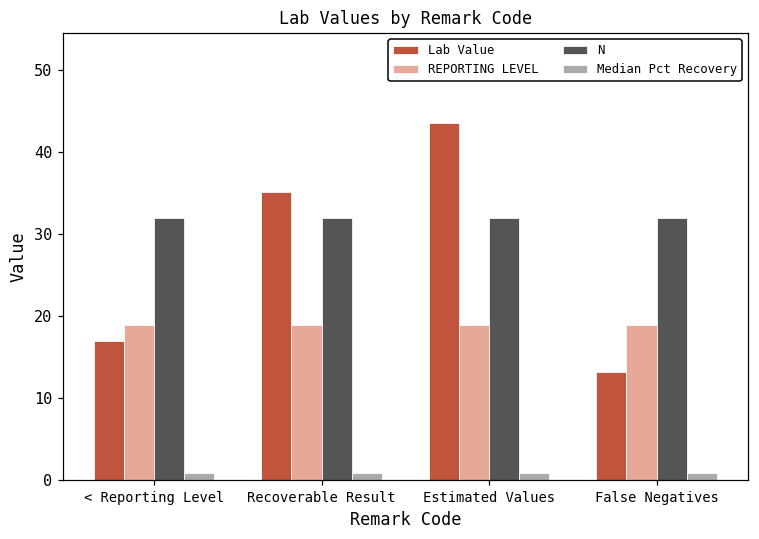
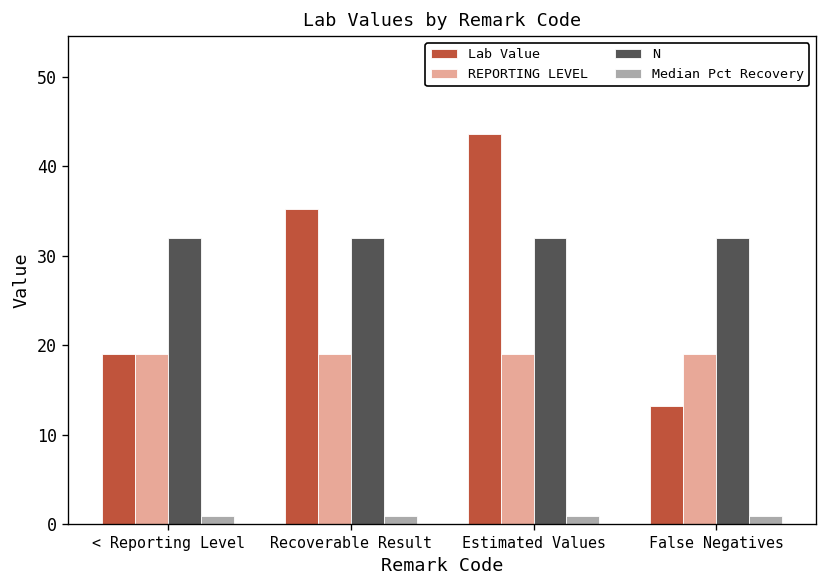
  {
    "Lab Value": {
-     "< Reporting Level": 17,
+     "< Reporting Level": 19,
      "Recoverable Result": 35,
      "Estimated Values": 44,
      "False Negatives": 13
    },
    "REPORTING LEVEL": {
      "< Reporting Level": 19,
      "Recoverable Result": 19,
      "Estimated Values": 19,
      "False Negatives": 19
    },
    "N": {
      "< Reporting Level": 32,
      "Recoverable Result": 32,
      "Estimated Values": 32,
      "False Negatives": 32
    },
    "Median Pct Recovery": {
      "< Reporting Level": 1,
      "Recoverable Result": 1,
      "Estimated Values": 1,
      "False Negatives": 1
    }
  }
